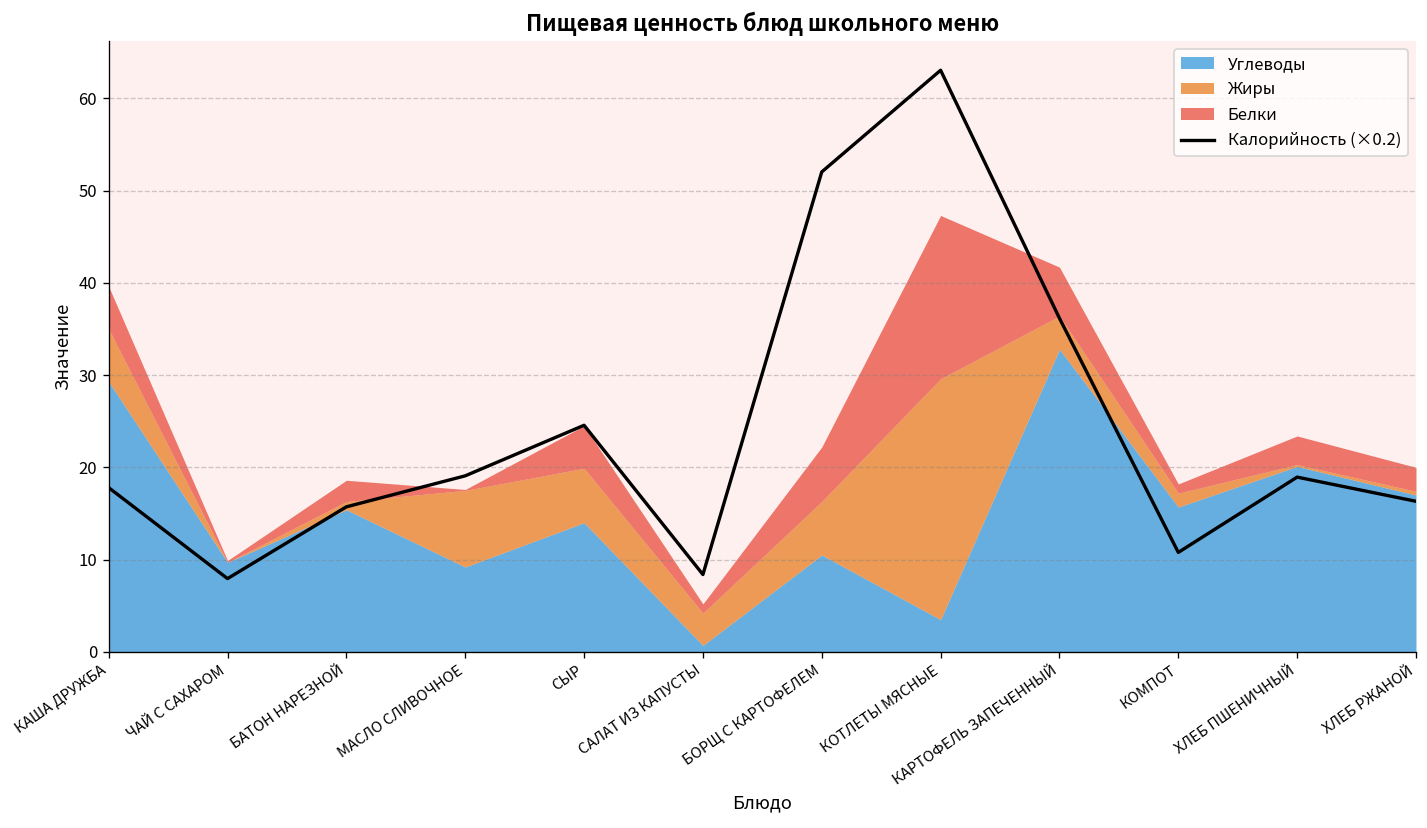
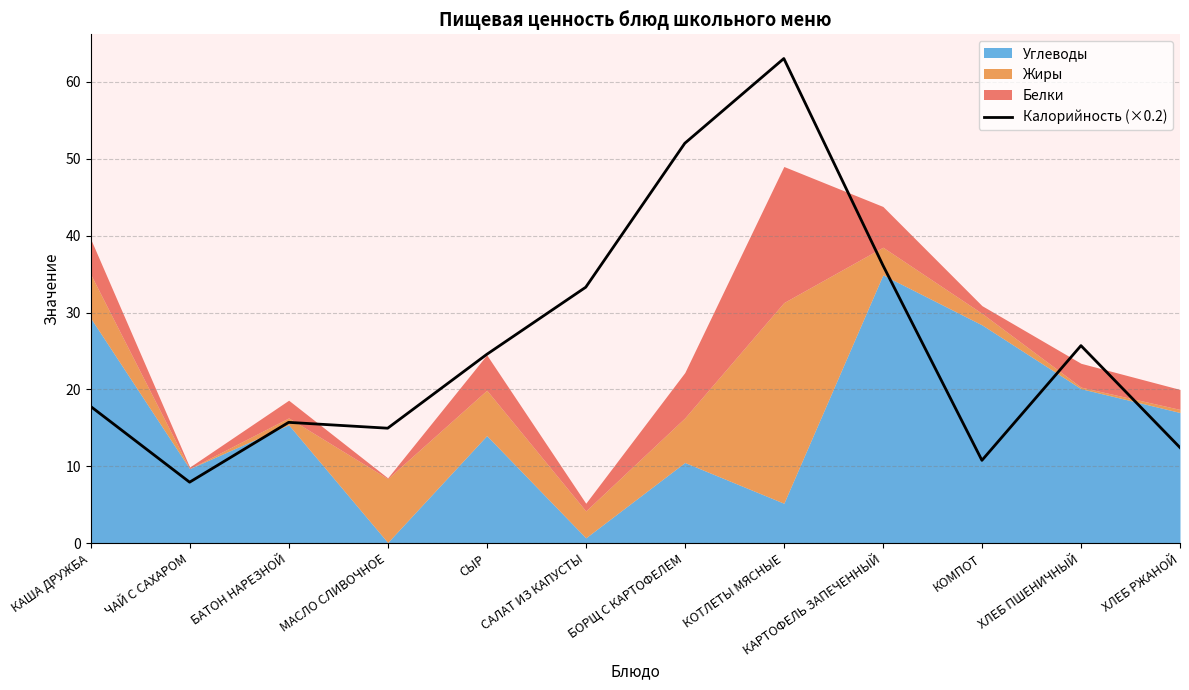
  {
    "Калорийность (×0.2)": {
      "КАША ДРУЖБА": 18,
      "ЧАЙ С САХАРОМ": 8,
-     "МАСЛО СЛИВОЧНОЕ": 19,
-     "САЛАТ ИЗ КАПУСТЫ": 8,
+     "МАСЛО СЛИВОЧНОЕ": 15,
+     "САЛАТ ИЗ КАПУСТЫ": 33,
      "БОРЩ С КАРТОФЕЛЕМ": 52,
      "КОТЛЕТЫ МЯСНЫЕ": 63,
      "КОМПОТ": 11,
-     "ХЛЕБ ПШЕНИЧНЫЙ": 19,
-     "ХЛЕБ РЖАНОЙ": 16
+     "ХЛЕБ ПШЕНИЧНЫЙ": 26,
+     "ХЛЕБ РЖАНОЙ": 12
    },
    "Углеводы": {
      "КАША ДРУЖБА": 29,
-     "МАСЛО СЛИВОЧНОЕ": 9,
+     "МАСЛО СЛИВОЧНОЕ": 0,
      "СЫР": 14,
      "САЛАТ ИЗ КАПУСТЫ": 1,
      "БОРЩ С КАРТОФЕЛЕМ": 11,
-     "КОТЛЕТЫ МЯСНЫЕ": 4,
-     "КАРТОФЕЛЬ ЗАПЕЧЕННЫЙ": 33,
-     "КОМПОТ": 16,
+     "КОТЛЕТЫ МЯСНЫЕ": 5,
+     "КАРТОФЕЛЬ ЗАПЕЧЕННЫЙ": 35,
+     "КОМПОТ": 28,
      "ХЛЕБ РЖАНОЙ": 17
    }
  }
